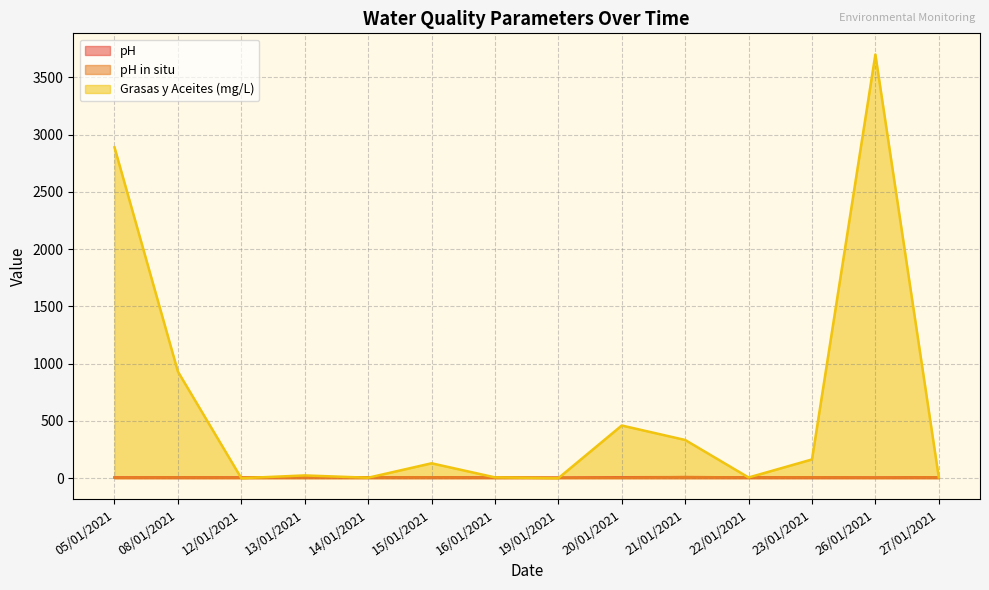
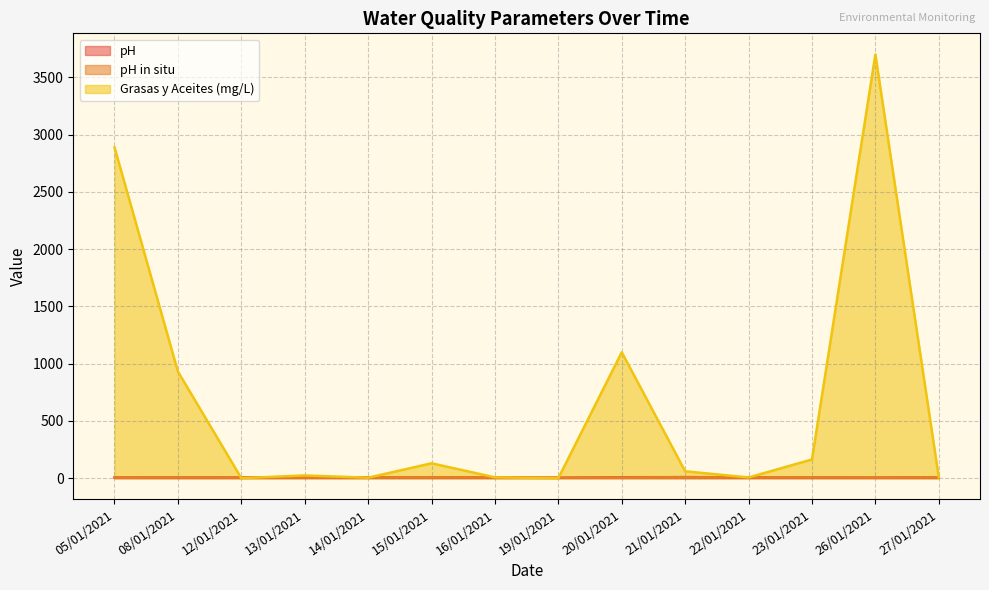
  {
    "Grasas y Aceites (mg/L)": {
      "05/01/2021": 2890,
      "08/01/2021": 930,
      "15/01/2021": 130,
-     "20/01/2021": 460,
-     "21/01/2021": 330,
+     "20/01/2021": 1100,
+     "21/01/2021": 60,
      "23/01/2021": 160,
      "26/01/2021": 3700
    }
  }
